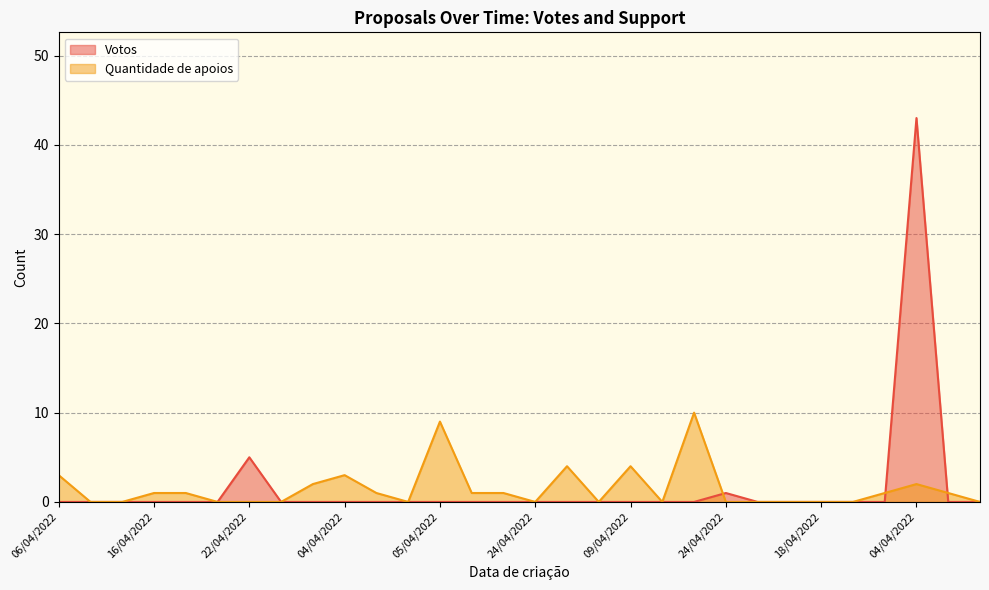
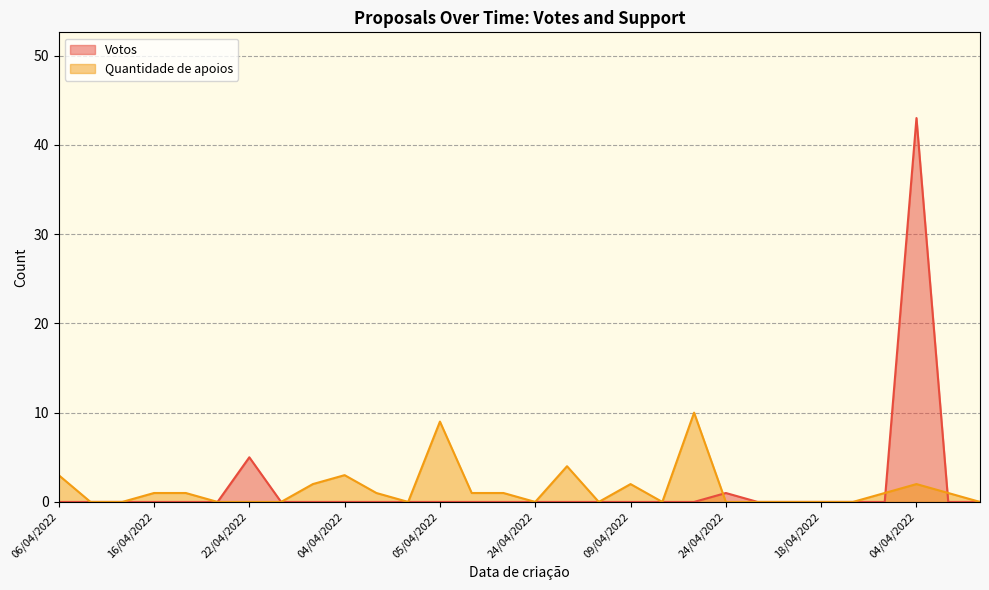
  {
    "Votos": {
      "06/04/2022": 0,
      "05/04/2022": 0,
      "09/04/2022": 0
    },
    "Quantidade de apoios": {
      "06/04/2022": 3,
      "05/04/2022": 9,
-     "09/04/2022": 4
+     "09/04/2022": 2
    }
  }
